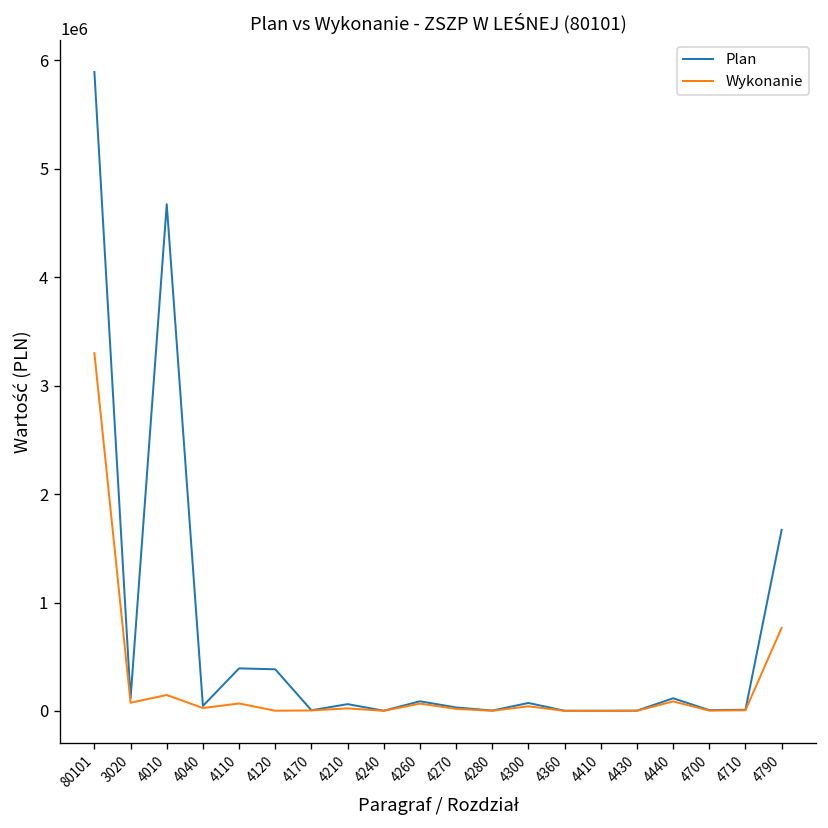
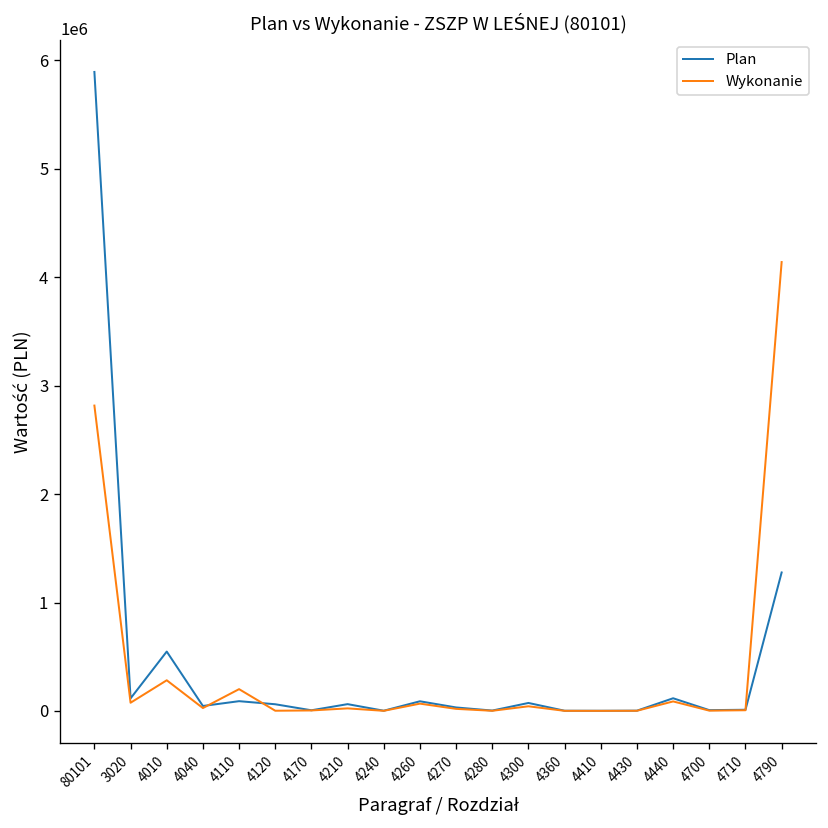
  {
    "Plan": {
      "80101": 5900000,
      "3020": 100000,
-     "4010": 4700000,
-     "4110": 400000,
-     "4120": 400000,
+     "4010": 500000,
+     "4110": 100000,
+     "4120": 100000,
      "4210": 100000,
      "4300": 100000,
      "4440": 100000,
-     "4790": 1700000
+     "4790": 1300000
    },
    "Wykonanie": {
-     "80101": 3300000,
+     "80101": 2800000,
      "3020": 100000,
-     "4010": 100000,
-     "4110": 100000,
+     "4010": 300000,
+     "4110": 200000,
      "4120": 0,
      "4210": 0,
      "4300": 0,
      "4440": 100000,
-     "4790": 800000
+     "4790": 4100000
    }
  }
